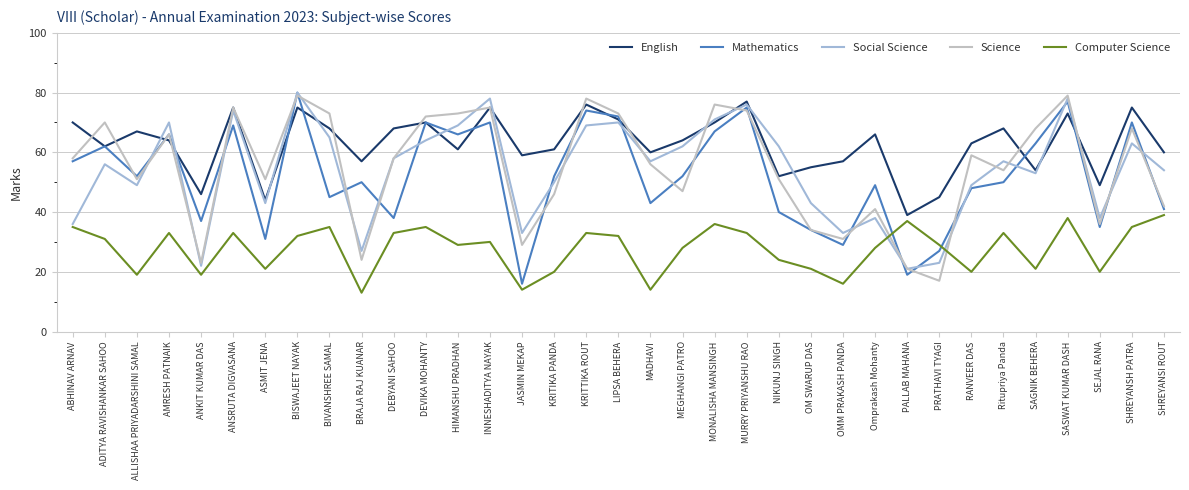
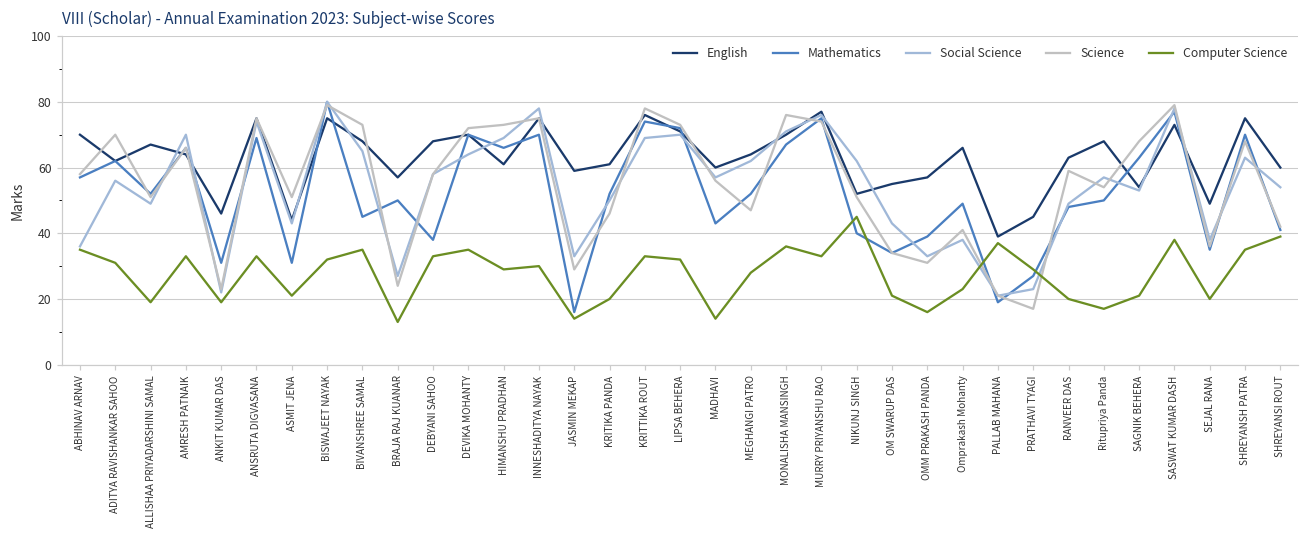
  {
    "English": {
      "ABHINAV ARNAV": 70,
      "ALLISHAA PRIYADARSHINI SAMAL": 67,
      "AMRESH PATNAIK": 64,
      "ANKIT KUMAR DAS": 46,
      "ASMIT JENA": 44,
      "BISWAJEET NAYAK": 75,
      "BIVANSHREE SAMAL": 68,
      "BRAJA RAJ KUANAR": 57,
      "DEBYANI SAHOO": 68,
      "HIMANSHU PRADHAN": 61,
      "JASMIN MEKAP": 59,
      "KRITIKA PANDA": 61,
      "KRITTIKA ROUT": 76,
      "LIPSA BEHERA": 71,
      "MADHAVI": 60,
      "MEGHANGI PATRO": 64,
      "MONALISHA MANSINGH": 70,
      "MURRY PRIYANSHU RAO": 77,
      "NIKUNJ SINGH": 52,
      "OM SWARUP DAS": 55,
      "OMM PRAKASH PANDA": 57,
      "Omprakash Mohanty": 66,
      "PALLAB MAHANA": 39,
      "PRATHAVI TYAGI": 45,
      "RANVEER DAS": 63,
      "Ritupriya Panda": 68,
      "SAGNIK BEHERA": 54,
      "SASWAT KUMAR DASH": 73,
      "SEJAL RANA": 49,
      "SHREYANSH PATRA": 75,
      "SHREYANSI ROUT": 60
    },
    "Mathematics": {
      "ABHINAV ARNAV": 57,
      "ALLISHAA PRIYADARSHINI SAMAL": 52,
-     "ANKIT KUMAR DAS": 37,
+     "ANKIT KUMAR DAS": 31,
      "ANSRUTA DIGVASANA": 69,
      "ASMIT JENA": 31,
      "BIVANSHREE SAMAL": 45,
      "BRAJA RAJ KUANAR": 50,
      "DEBYANI SAHOO": 38,
      "HIMANSHU PRADHAN": 66,
      "INNESHADITYA NAYAK": 70,
      "JASMIN MEKAP": 16,
      "KRITIKA PANDA": 52,
      "KRITTIKA ROUT": 74,
      "LIPSA BEHERA": 72,
      "MADHAVI": 43,
      "MEGHANGI PATRO": 52,
      "MONALISHA MANSINGH": 67,
      "MURRY PRIYANSHU RAO": 75,
      "NIKUNJ SINGH": 40,
-     "OMM PRAKASH PANDA": 29,
+     "OMM PRAKASH PANDA": 39,
      "Omprakash Mohanty": 49,
      "PALLAB MAHANA": 19,
      "PRATHAVI TYAGI": 27,
      "RANVEER DAS": 48,
      "Ritupriya Panda": 50,
      "SAGNIK BEHERA": 63,
      "SASWAT KUMAR DASH": 77,
      "SEJAL RANA": 35,
      "SHREYANSH PATRA": 70,
      "SHREYANSI ROUT": 41
    },
    "Computer Science": {
      "ABHINAV ARNAV": 35,
      "ADITYA RAVISHANKAR SAHOO": 31,
      "ALLISHAA PRIYADARSHINI SAMAL": 19,
      "AMRESH PATNAIK": 33,
      "ANKIT KUMAR DAS": 19,
      "ANSRUTA DIGVASANA": 33,
      "ASMIT JENA": 21,
      "BISWAJEET NAYAK": 32,
      "BIVANSHREE SAMAL": 35,
      "BRAJA RAJ KUANAR": 13,
      "DEBYANI SAHOO": 33,
      "DEVIKA MOHANTY": 35,
      "HIMANSHU PRADHAN": 29,
      "INNESHADITYA NAYAK": 30,
      "JASMIN MEKAP": 14,
      "KRITIKA PANDA": 20,
      "KRITTIKA ROUT": 33,
      "LIPSA BEHERA": 32,
      "MADHAVI": 14,
      "MEGHANGI PATRO": 28,
      "MONALISHA MANSINGH": 36,
      "MURRY PRIYANSHU RAO": 33,
-     "NIKUNJ SINGH": 24,
+     "NIKUNJ SINGH": 45,
      "OM SWARUP DAS": 21,
      "OMM PRAKASH PANDA": 16,
-     "Omprakash Mohanty": 28,
+     "Omprakash Mohanty": 23,
      "PALLAB MAHANA": 37,
      "PRATHAVI TYAGI": 29,
      "RANVEER DAS": 20,
-     "Ritupriya Panda": 33,
+     "Ritupriya Panda": 17,
      "SAGNIK BEHERA": 21,
      "SASWAT KUMAR DASH": 38,
      "SEJAL RANA": 20,
      "SHREYANSH PATRA": 35,
      "SHREYANSI ROUT": 39
    }
  }
